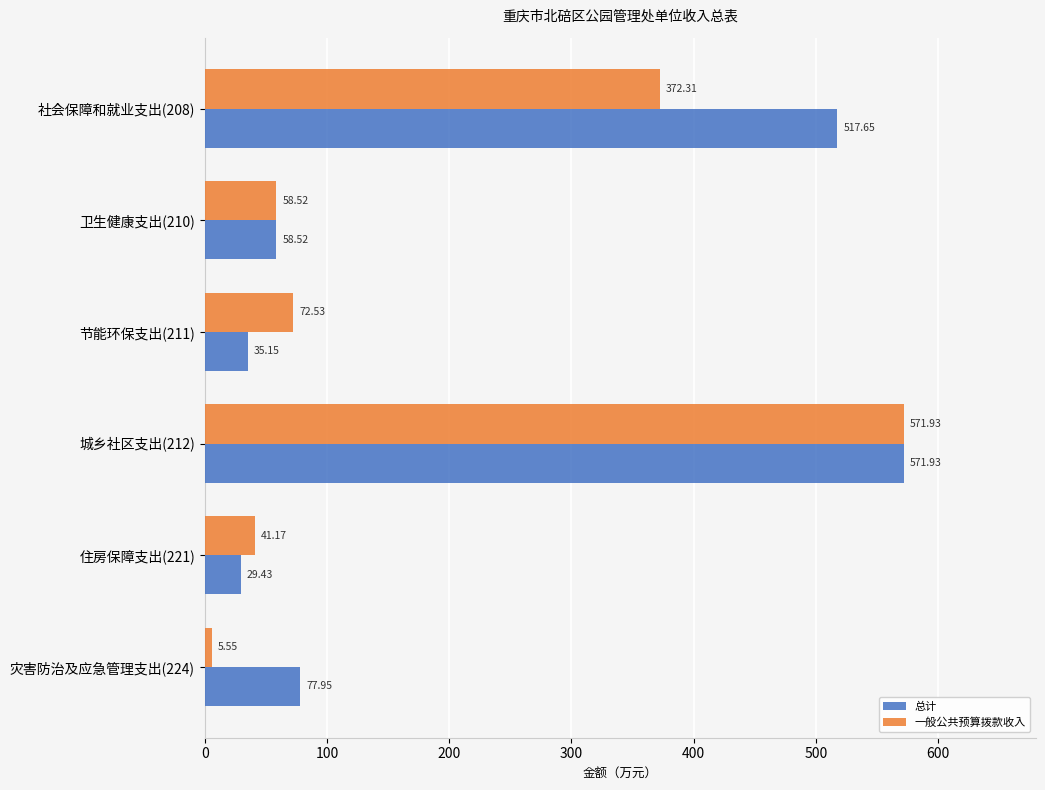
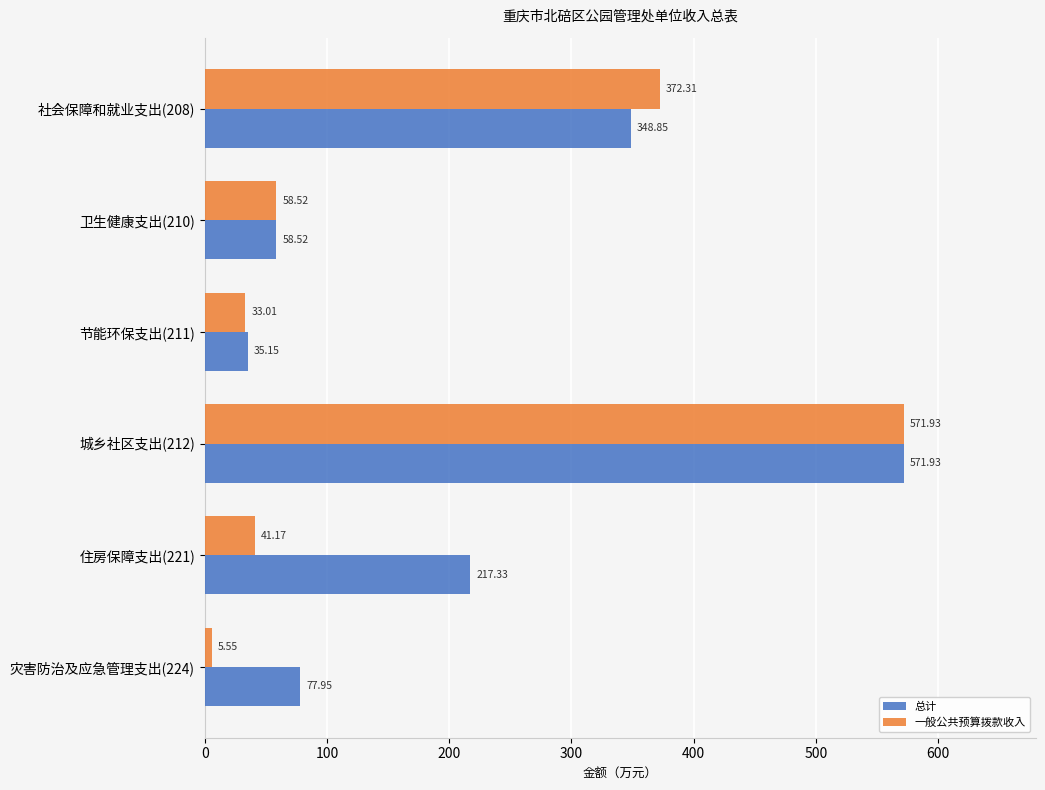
  {
    "总计": {
-     "社会保障和就业支出(208)": 517.65,
+     "社会保障和就业支出(208)": 348.85,
      "卫生健康支出(210)": 58.52,
      "节能环保支出(211)": 35.15,
      "城乡社区支出(212)": 571.93,
-     "住房保障支出(221)": 29.43,
+     "住房保障支出(221)": 217.33,
      "灾害防治及应急管理支出(224)": 77.95
    },
    "一般公共预算拨款收入": {
      "社会保障和就业支出(208)": 372.31,
      "卫生健康支出(210)": 58.52,
-     "节能环保支出(211)": 72.53,
+     "节能环保支出(211)": 33.01,
      "城乡社区支出(212)": 571.93,
      "住房保障支出(221)": 41.17,
      "灾害防治及应急管理支出(224)": 5.55
    }
  }
